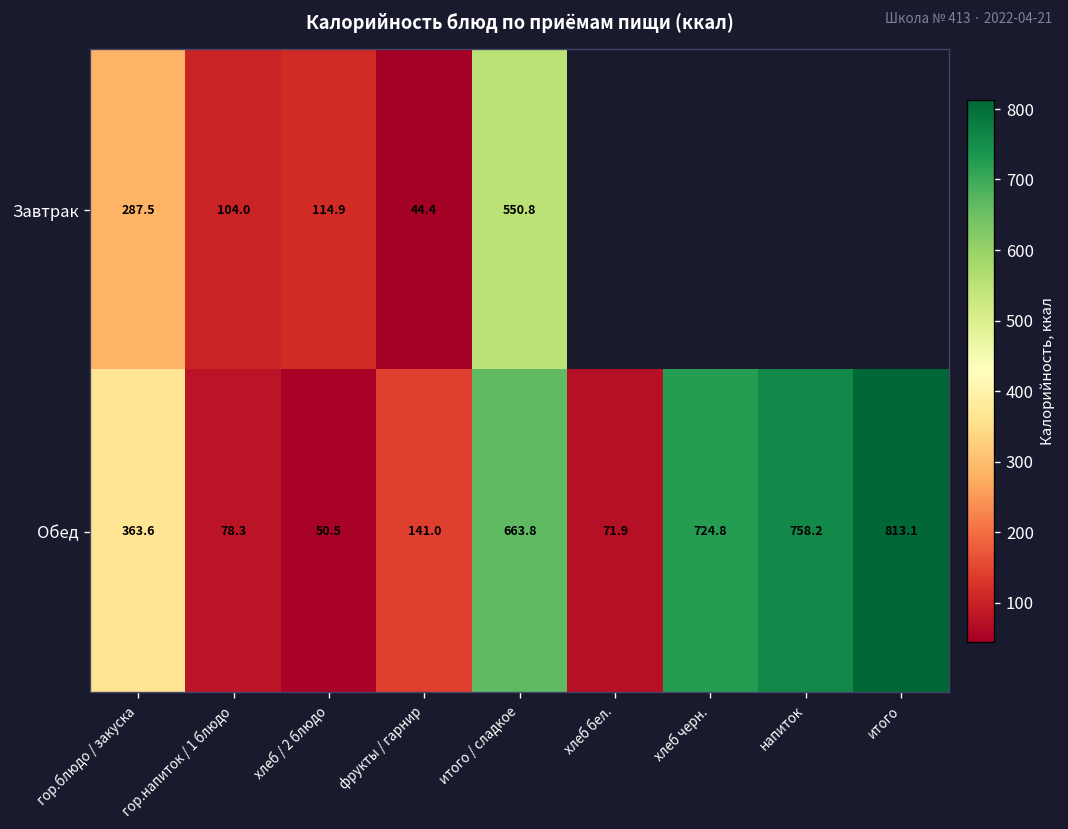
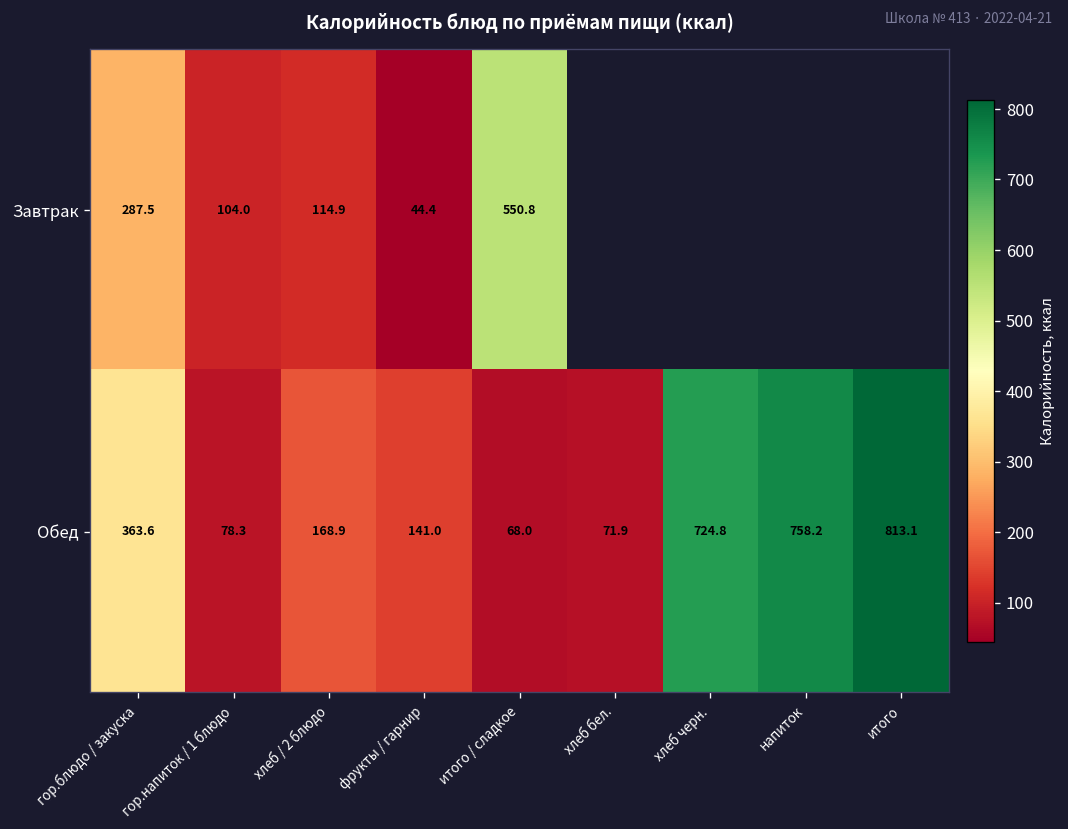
  {
    "Завтрак": {
      "гор.блюдо / закуска": 287.5,
      "гор.напиток / 1 блюдо": 104.0,
      "хлеб / 2 блюдо": 114.9,
      "фрукты / гарнир": 44.4,
      "итого / сладкое": 550.8
    },
    "Обед": {
      "гор.блюдо / закуска": 363.6,
      "гор.напиток / 1 блюдо": 78.3,
-     "хлеб / 2 блюдо": 50.5,
+     "хлеб / 2 блюдо": 168.9,
      "фрукты / гарнир": 141.0,
-     "итого / сладкое": 663.8,
+     "итого / сладкое": 68.0,
      "хлеб бел.": 71.9,
      "хлеб черн.": 724.8,
      "напиток": 758.2,
      "итого": 813.1
    }
  }
